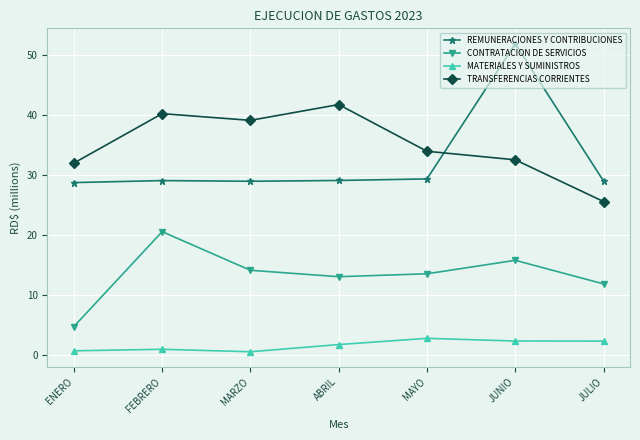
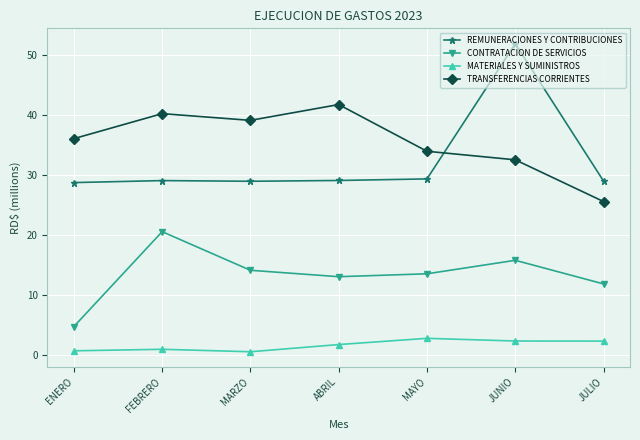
  {
    "TRANSFERENCIAS CORRIENTES": {
-     "ENERO": 32,
+     "ENERO": 36,
      "FEBRERO": 40,
      "MARZO": 39,
      "ABRIL": 42,
      "MAYO": 34,
      "JUNIO": 33,
      "JULIO": 26
    }
  }
